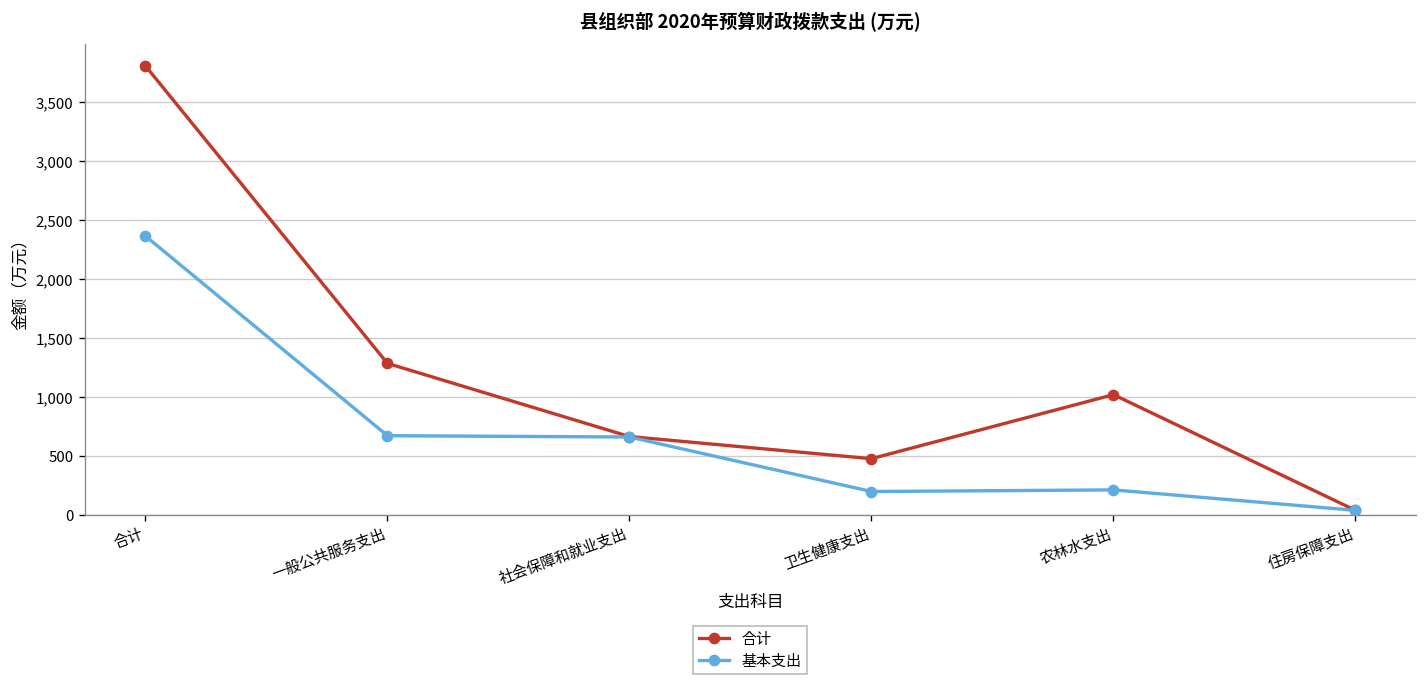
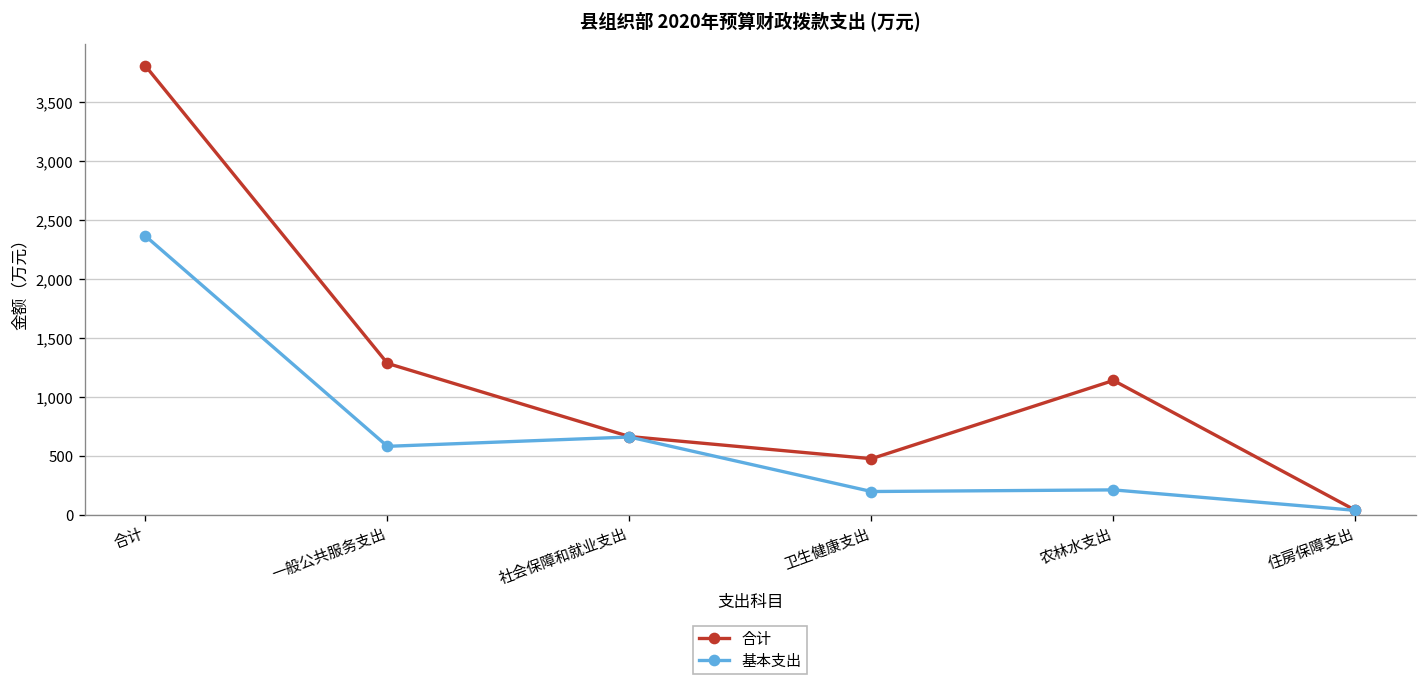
  {
    "合计": {
      "合计": "3,800",
      "一般公共服务支出": "1,300",
      "卫生健康支出": "500",
-     "农林水支出": "1,000"
+     "农林水支出": "1,100"
    },
    "基本支出": {
      "合计": "2,400",
-     "一般公共服务支出": "700",
+     "一般公共服务支出": "600",
      "卫生健康支出": "200",
      "农林水支出": "200"
    }
  }
